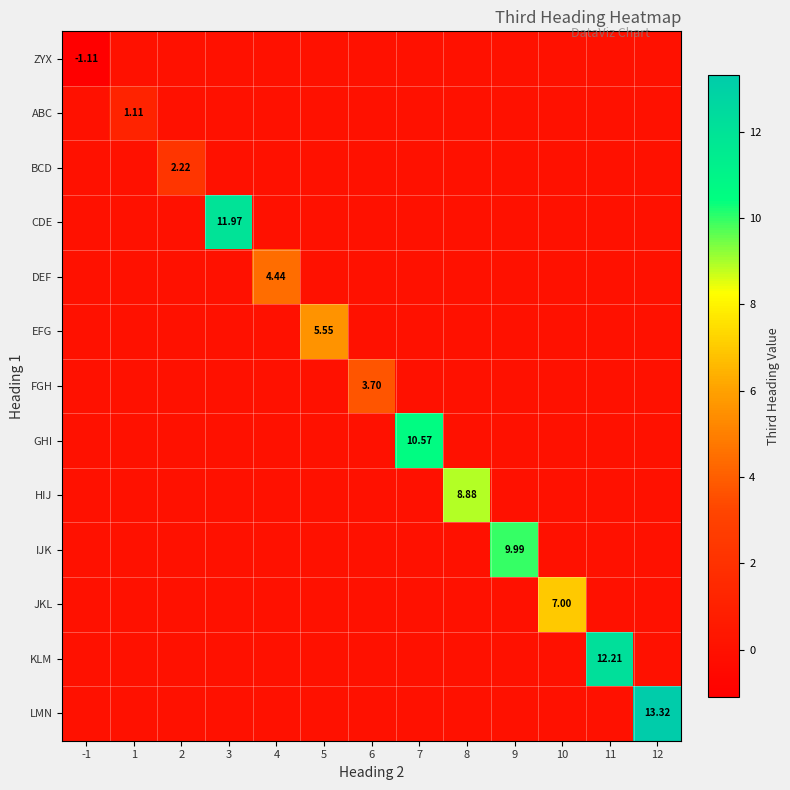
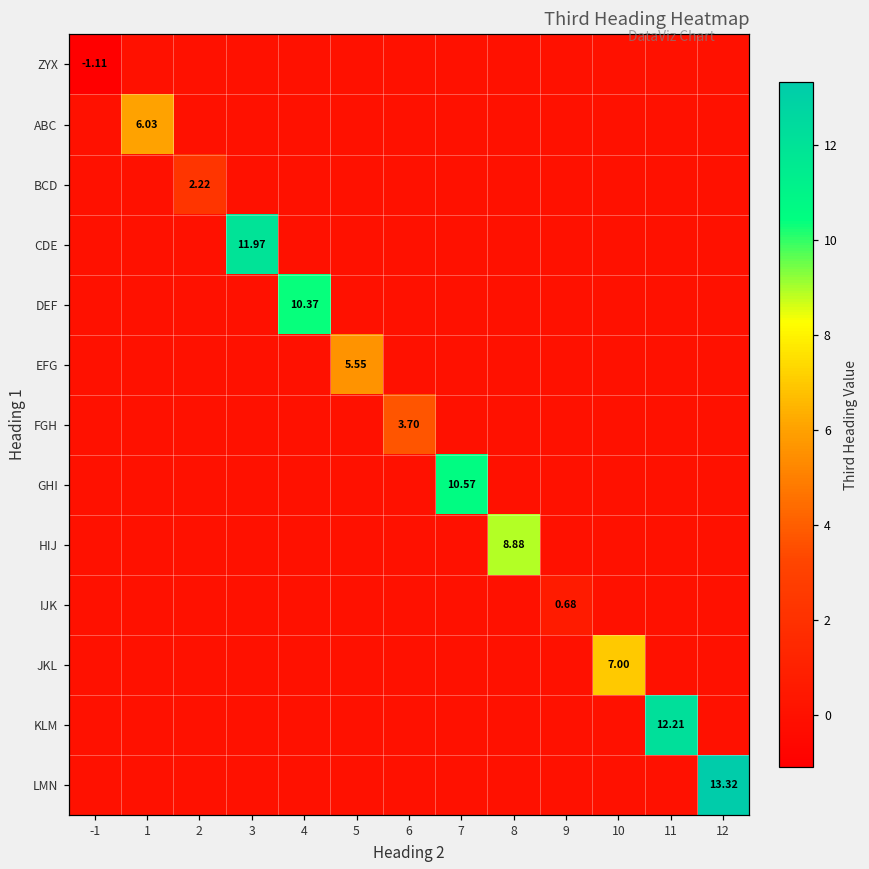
  {
    "ZYX": {
      "-1": -1.11
    },
    "ABC": {
-     "1": 1.11
+     "1": 6.03
    },
    "BCD": {
      "2": 2.22
    },
    "CDE": {
      "3": 11.97
    },
    "DEF": {
-     "4": 4.44
+     "4": 10.37
    },
    "EFG": {
      "5": 5.55
    },
    "FGH": {
      "6": 3.70
    },
    "GHI": {
      "7": 10.57
    },
    "HIJ": {
      "8": 8.88
    },
    "IJK": {
-     "9": 9.99
+     "9": 0.68
    },
    "JKL": {
      "10": 7.00
    },
    "KLM": {
      "11": 12.21
    },
    "LMN": {
      "12": 13.32
    }
  }
